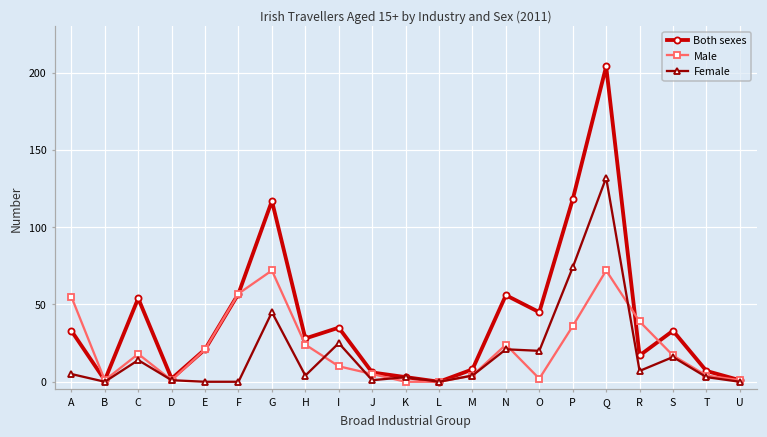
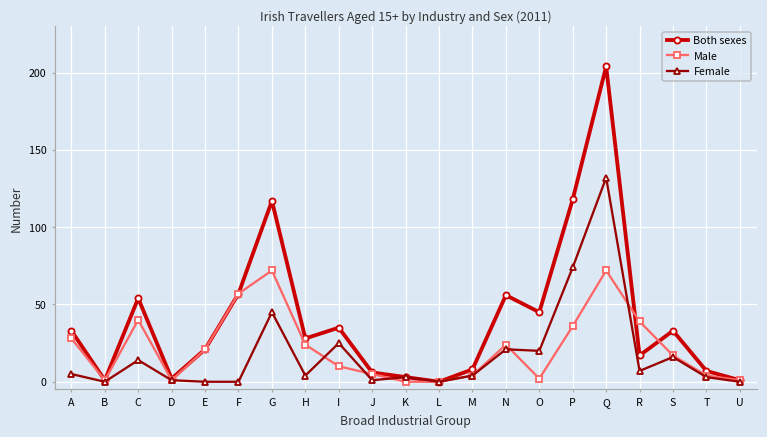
  {
    "Male": {
-     "A": 55,
-     "C": 18,
+     "A": 28,
+     "C": 40,
      "G": 72,
      "H": 24,
      "I": 10,
      "K": 0,
      "N": 24,
      "O": 2,
      "P": 36,
      "Q": 72,
      "R": 39
    }
  }
